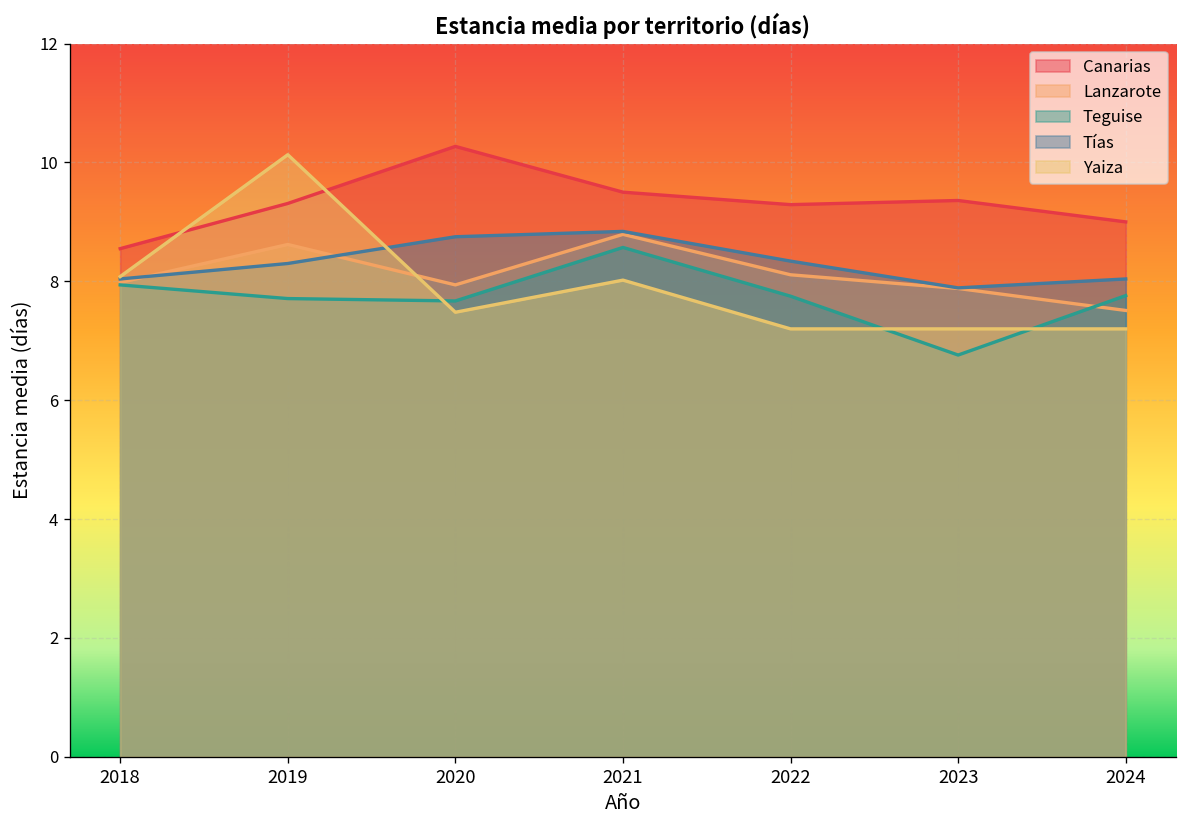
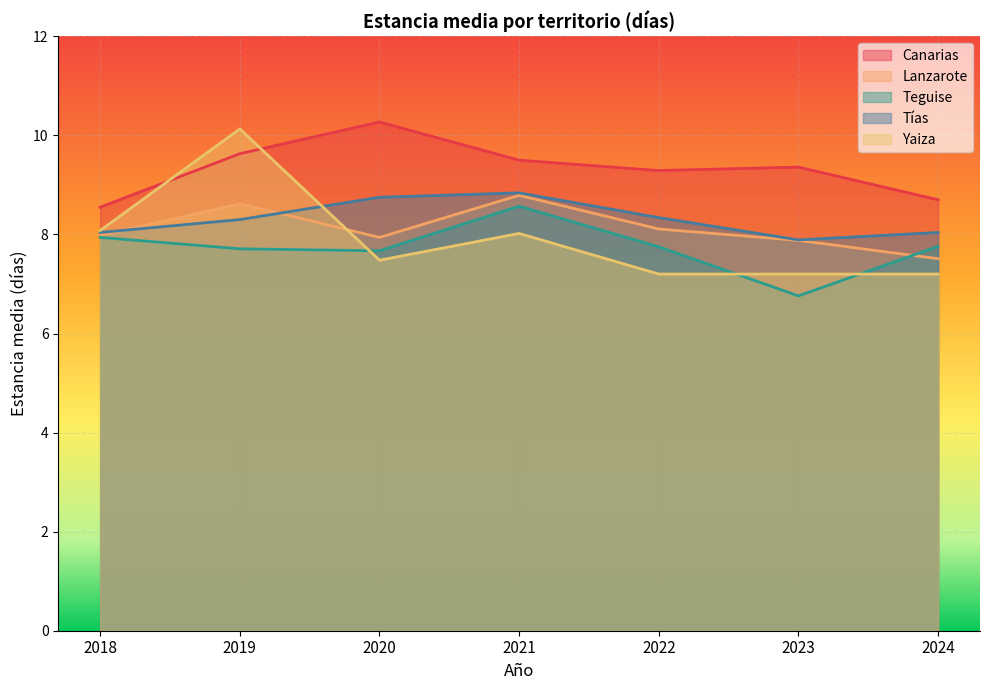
  {
    "Canarias": {
      "2018": 8.6,
-     "2019": 9.3,
+     "2019": 9.6,
      "2020": 10.3,
      "2021": 9.5,
      "2022": 9.3,
      "2023": 9.4,
-     "2024": 9.0
+     "2024": 8.7
    }
  }
